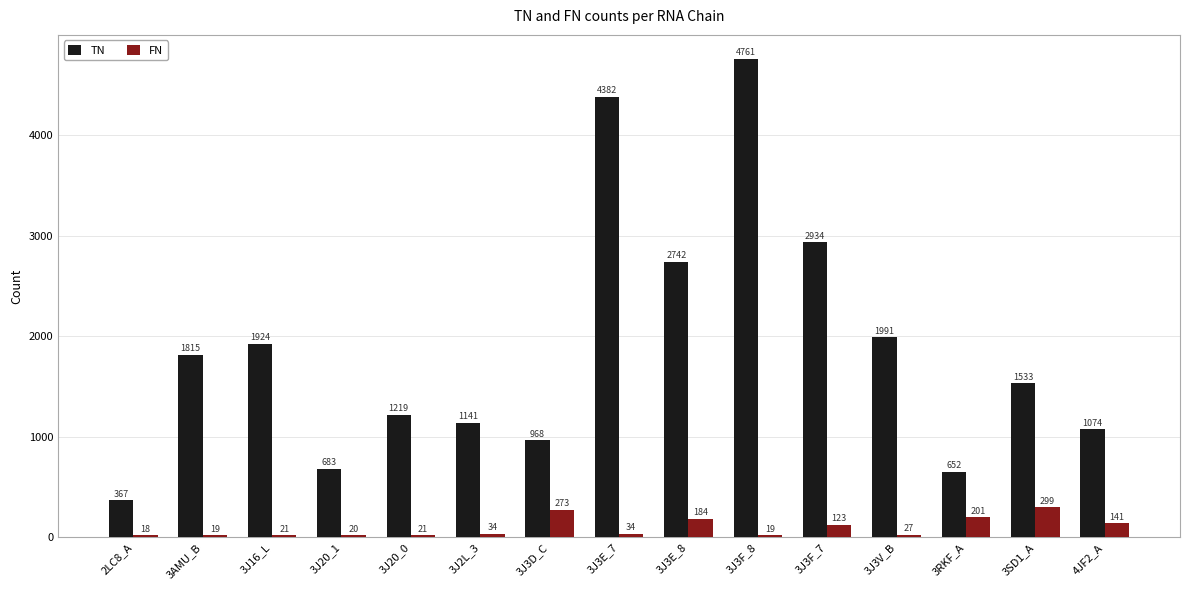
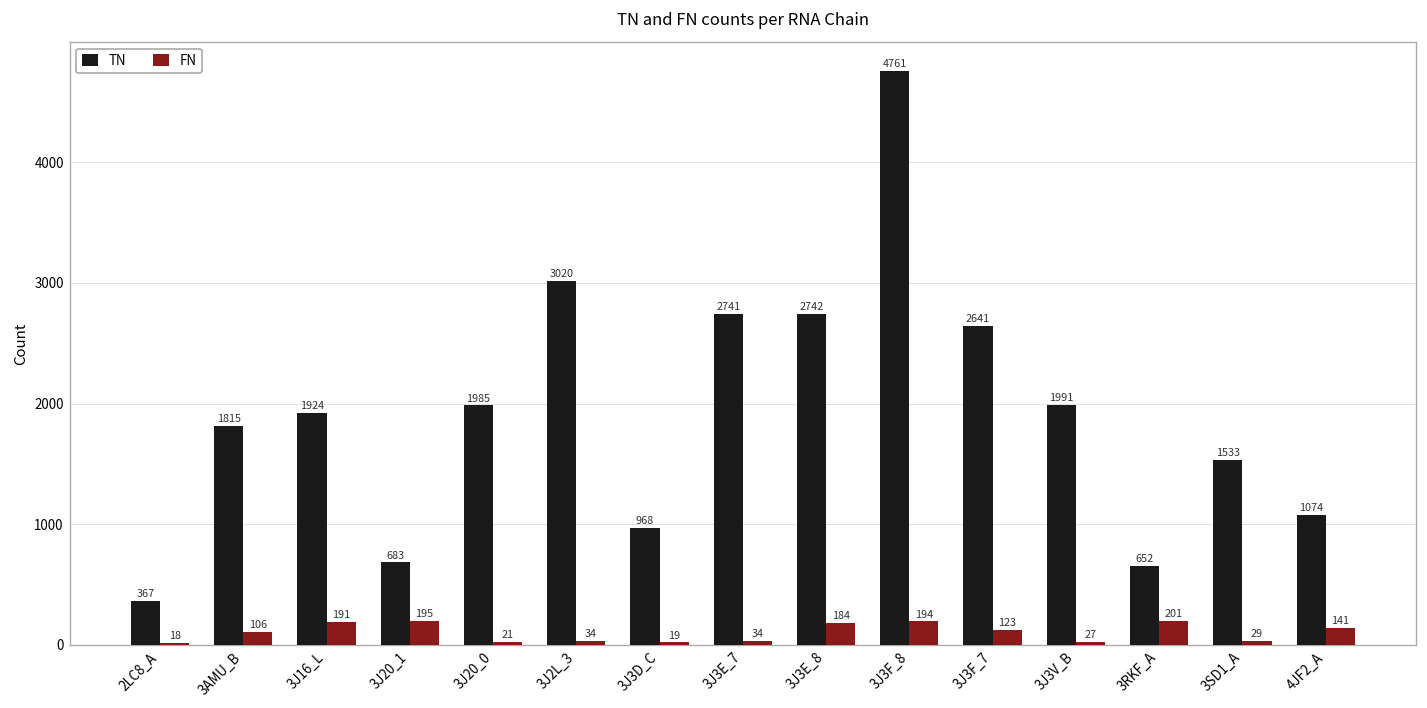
  {
    "TN": {
      "2LC8_A": 367,
      "3AMU_B": 1815,
      "3J16_L": 1924,
      "3J20_1": 683,
-     "3J20_0": 1219,
-     "3J2L_3": 1141,
+     "3J20_0": 1985,
+     "3J2L_3": 3020,
      "3J3D_C": 968,
-     "3J3E_7": 4382,
+     "3J3E_7": 2741,
      "3J3E_8": 2742,
      "3J3F_8": 4761,
-     "3J3F_7": 2934,
+     "3J3F_7": 2641,
      "3J3V_B": 1991,
      "3RKF_A": 652,
      "3SD1_A": 1533,
      "4JF2_A": 1074
    },
    "FN": {
      "2LC8_A": 18,
-     "3AMU_B": 19,
-     "3J16_L": 21,
-     "3J20_1": 20,
+     "3AMU_B": 106,
+     "3J16_L": 191,
+     "3J20_1": 195,
      "3J20_0": 21,
      "3J2L_3": 34,
-     "3J3D_C": 273,
+     "3J3D_C": 19,
      "3J3E_7": 34,
      "3J3E_8": 184,
-     "3J3F_8": 19,
+     "3J3F_8": 194,
      "3J3F_7": 123,
      "3J3V_B": 27,
      "3RKF_A": 201,
-     "3SD1_A": 299,
+     "3SD1_A": 29,
      "4JF2_A": 141
    }
  }
